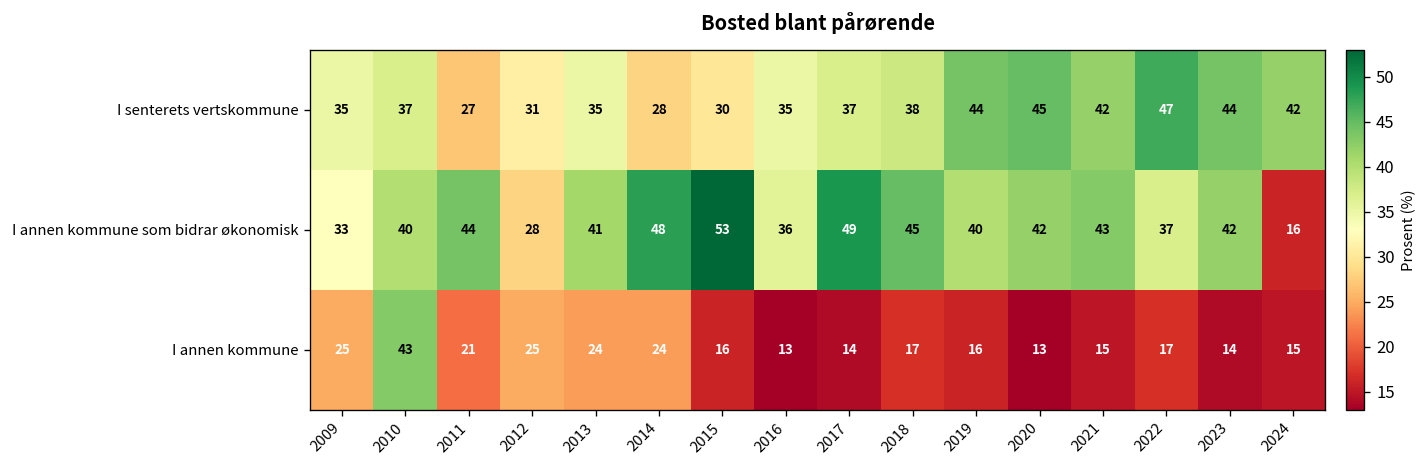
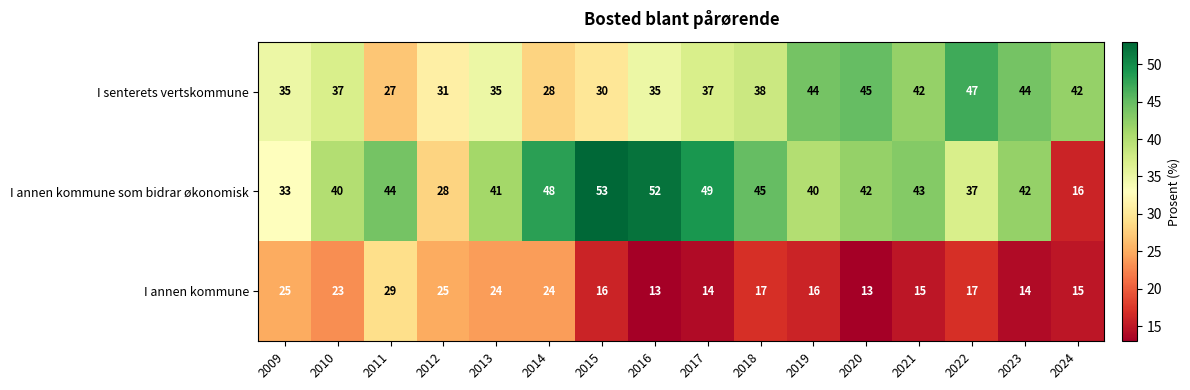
  {
    "I senterets vertskommune": {
      "2009": 35,
      "2010": 37,
      "2011": 27,
      "2012": 31,
      "2013": 35,
      "2014": 28,
      "2015": 30,
      "2016": 35,
      "2017": 37,
      "2018": 38,
      "2019": 44,
      "2020": 45,
      "2021": 42,
      "2022": 47,
      "2023": 44,
      "2024": 42
    },
    "I annen kommune som bidrar økonomisk": {
      "2009": 33,
      "2010": 40,
      "2011": 44,
      "2012": 28,
      "2013": 41,
      "2014": 48,
      "2015": 53,
-     "2016": 36,
+     "2016": 52,
      "2017": 49,
      "2018": 45,
      "2019": 40,
      "2020": 42,
      "2021": 43,
      "2022": 37,
      "2023": 42,
      "2024": 16
    },
    "I annen kommune": {
      "2009": 25,
-     "2010": 43,
-     "2011": 21,
+     "2010": 23,
+     "2011": 29,
      "2012": 25,
      "2013": 24,
      "2014": 24,
      "2015": 16,
      "2016": 13,
      "2017": 14,
      "2018": 17,
      "2019": 16,
      "2020": 13,
      "2021": 15,
      "2022": 17,
      "2023": 14,
      "2024": 15
    }
  }
